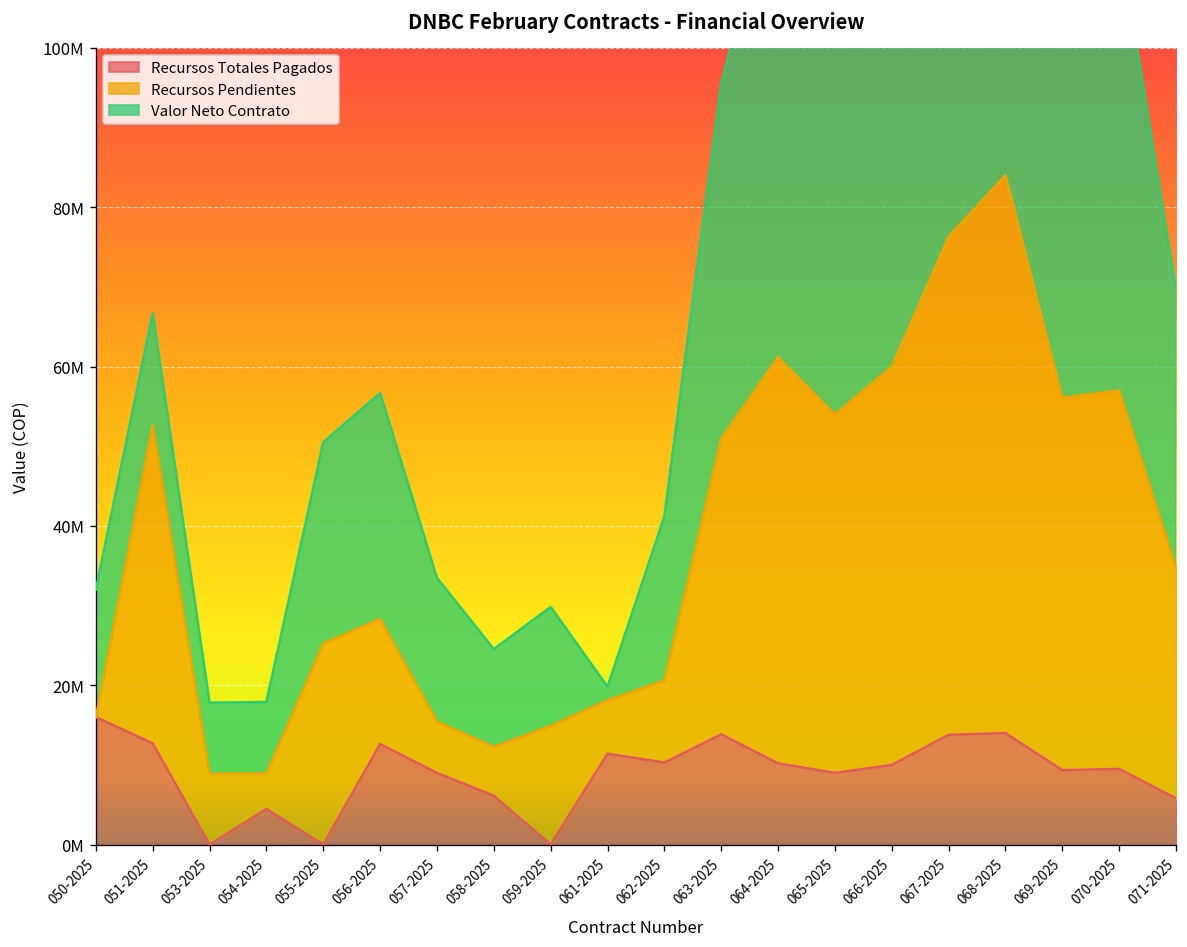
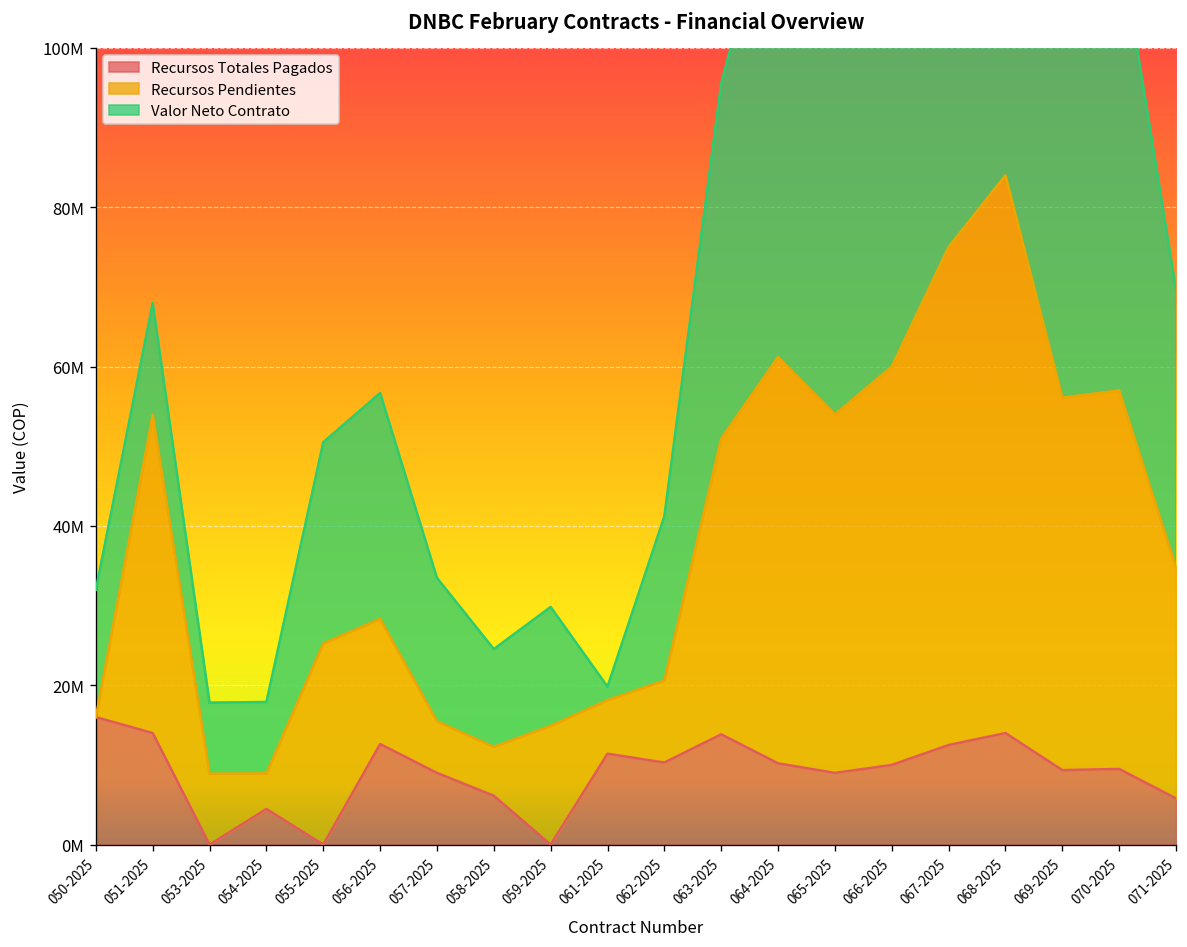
  {
    "Recursos Totales Pagados": {
-     "051-2025": 13000000,
+     "051-2025": 14000000,
      "053-2025": 0,
      "054-2025": 4000000,
      "055-2025": 0,
      "056-2025": 13000000,
      "057-2025": 9000000,
      "058-2025": 6000000,
      "059-2025": 0,
      "061-2025": 11000000,
      "062-2025": 10000000,
      "063-2025": 14000000,
      "064-2025": 10000000,
      "065-2025": 9000000,
      "066-2025": 10000000,
-     "067-2025": 14000000,
+     "067-2025": 13000000,
      "068-2025": 14000000,
      "069-2025": 9000000,
      "070-2025": 10000000,
      "071-2025": 6000000
    },
    "Recursos Pendientes": {
      "051-2025": 40000000,
      "053-2025": 9000000,
      "054-2025": 4000000,
      "055-2025": 25000000,
      "056-2025": 16000000,
      "057-2025": 6000000,
      "058-2025": 6000000,
      "059-2025": 15000000,
      "061-2025": 7000000,
      "062-2025": 10000000,
      "063-2025": 37000000,
      "064-2025": 51000000,
      "065-2025": 45000000,
      "066-2025": 50000000,
      "067-2025": 63000000,
      "068-2025": 70000000,
      "069-2025": 47000000,
      "070-2025": 48000000,
      "071-2025": 29000000
    },
    "Valor Neto Contrato": {
      "050-2025": 16000000,
      "051-2025": 14000000,
      "053-2025": 9000000,
      "054-2025": 9000000,
      "055-2025": 25000000,
      "056-2025": 28000000,
      "057-2025": 18000000,
      "058-2025": 12000000,
      "059-2025": 15000000,
      "061-2025": 2000000,
      "062-2025": 21000000,
      "063-2025": 45000000,
      "071-2025": 35000000
    }
  }
